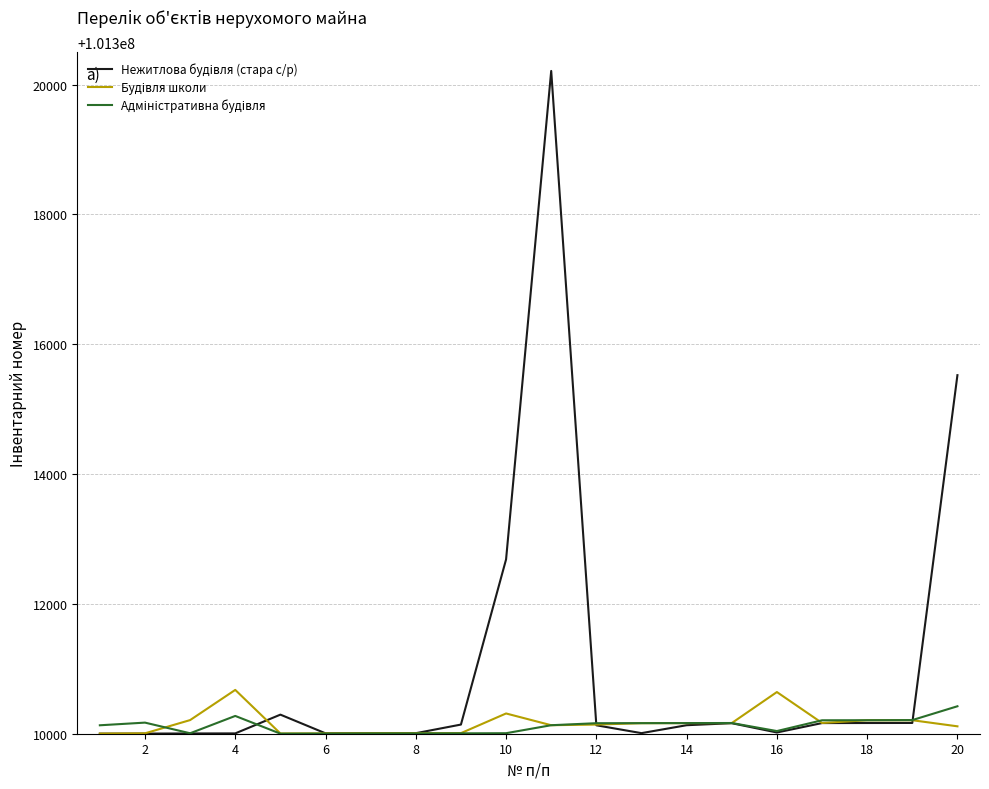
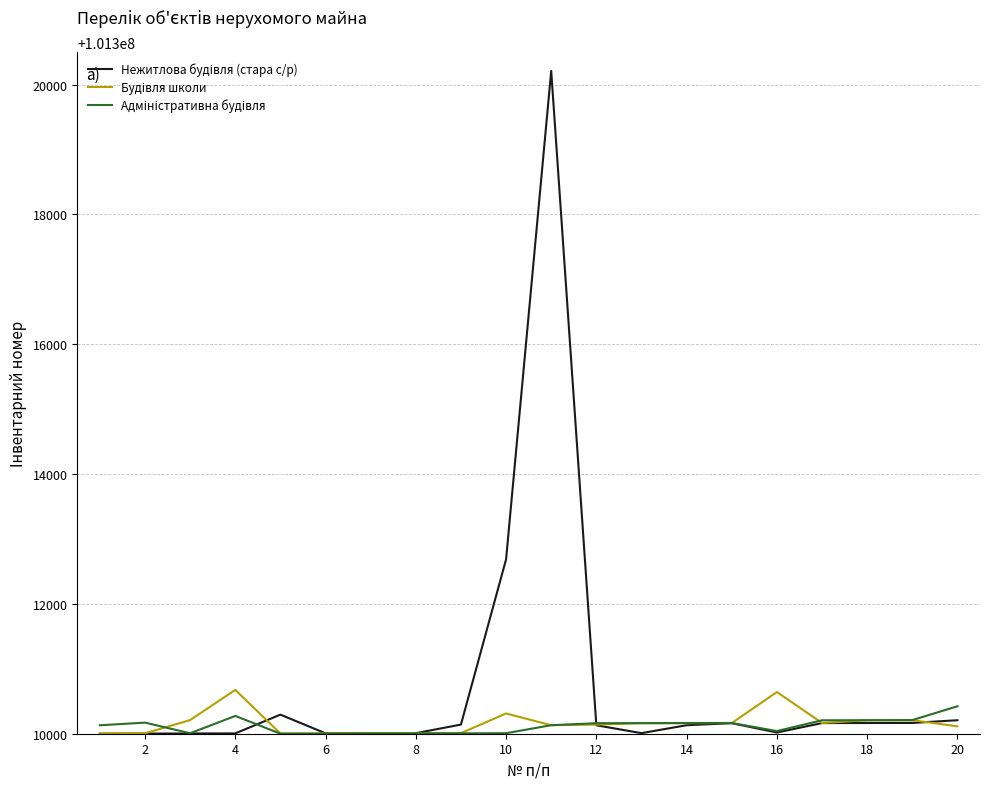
  {
    "Нежитлова будівля (стара с/р)": {
      "4": 101310000,
      "10": 101312700,
      "18": 101310200,
-     "20": 101315500
+     "20": 101310200
    },
    "Будівля школи": {
      "4": 101310700,
      "10": 101310300,
      "16": 101310600,
      "20": 101310100
    },
    "Адміністративна будівля": {
      "2": 101310200,
      "4": 101310300,
      "10": 101310000,
      "20": 101310400
    }
  }
